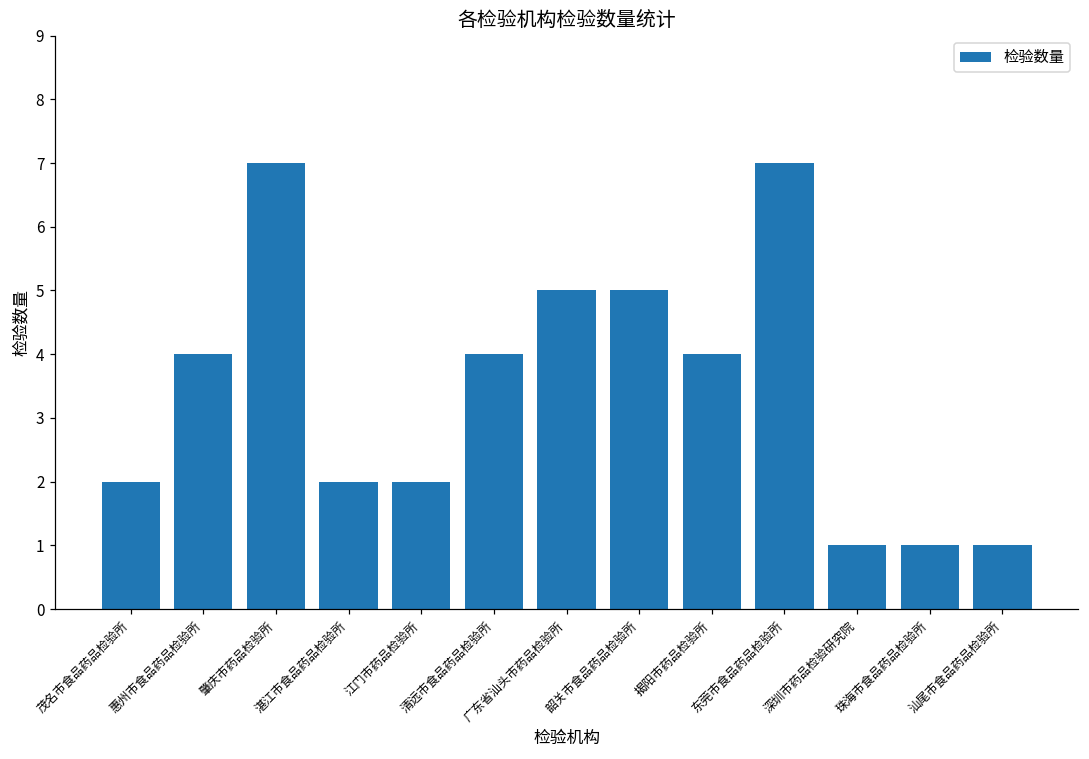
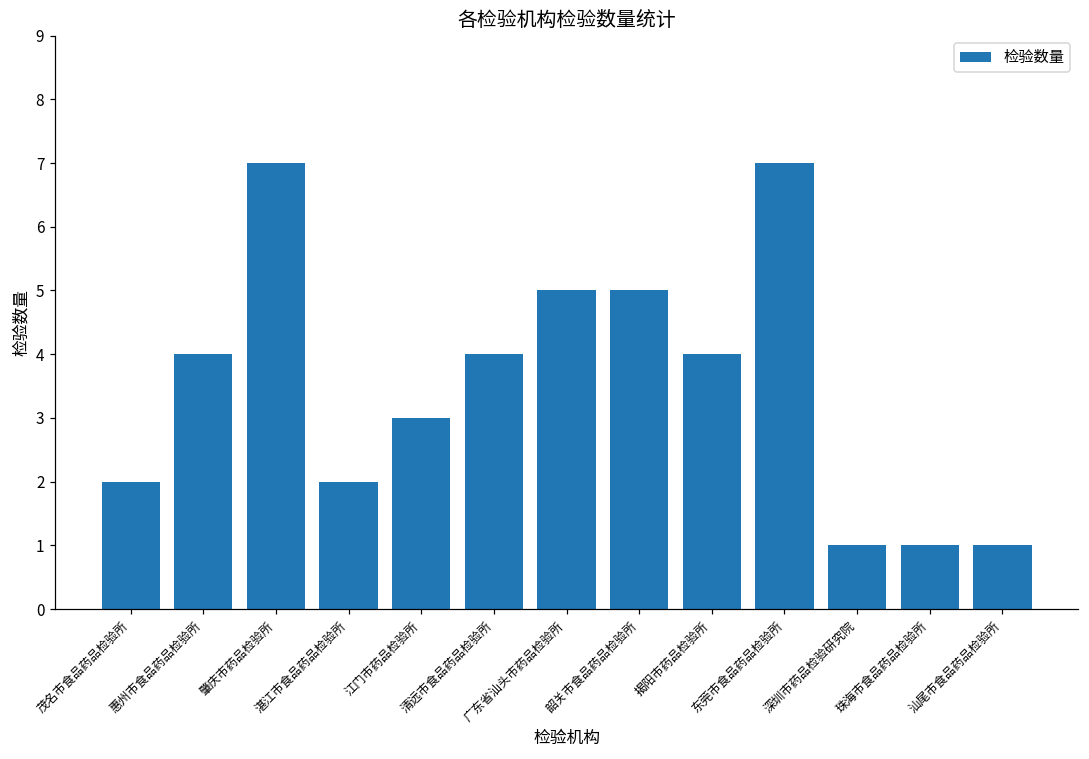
  {
    "茂名市食品药品检验所": 2,
    "惠州市食品药品检验所": 4,
    "肇庆市药品检验所": 7,
    "湛江市食品药品检验所": 2,
-   "江门市药品检验所": 2,
+   "江门市药品检验所": 3,
    "清远市食品药品检验所": 4,
    "广东省汕头市药品检验所": 5,
    "韶关市食品药品检验所": 5,
    "揭阳市药品检验所": 4,
    "东莞市食品药品检验所": 7,
    "深圳市药品检验研究院": 1,
    "珠海市食品药品检验所": 1,
    "汕尾市食品药品检验所": 1
  }
